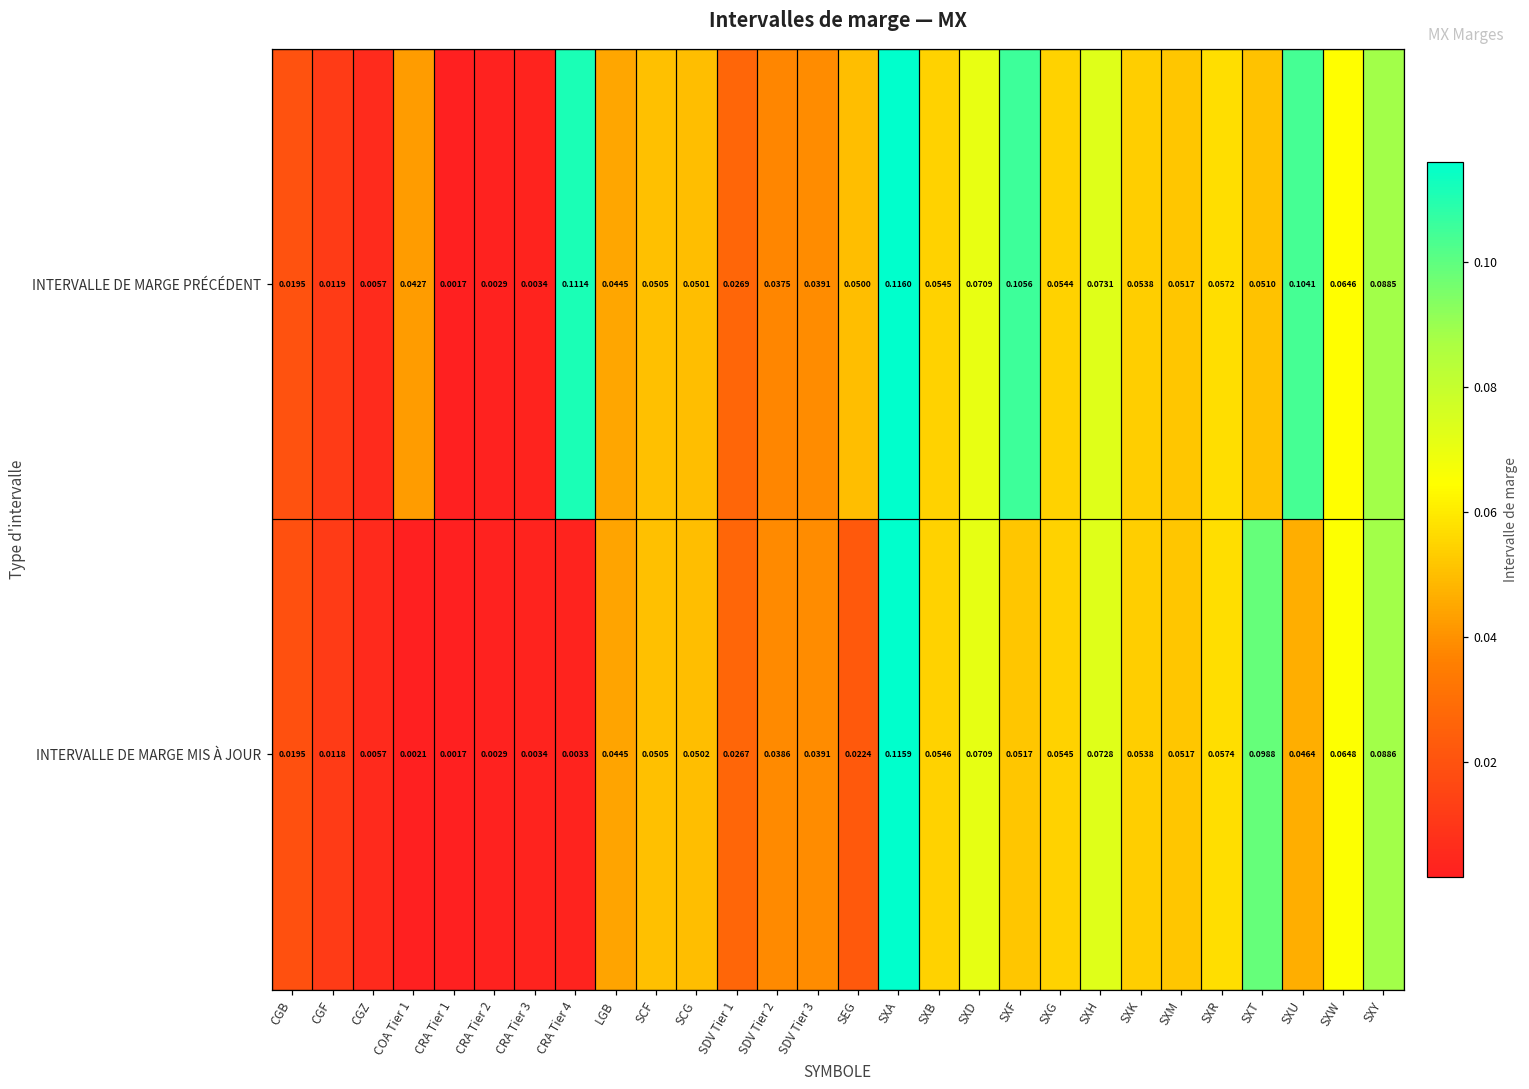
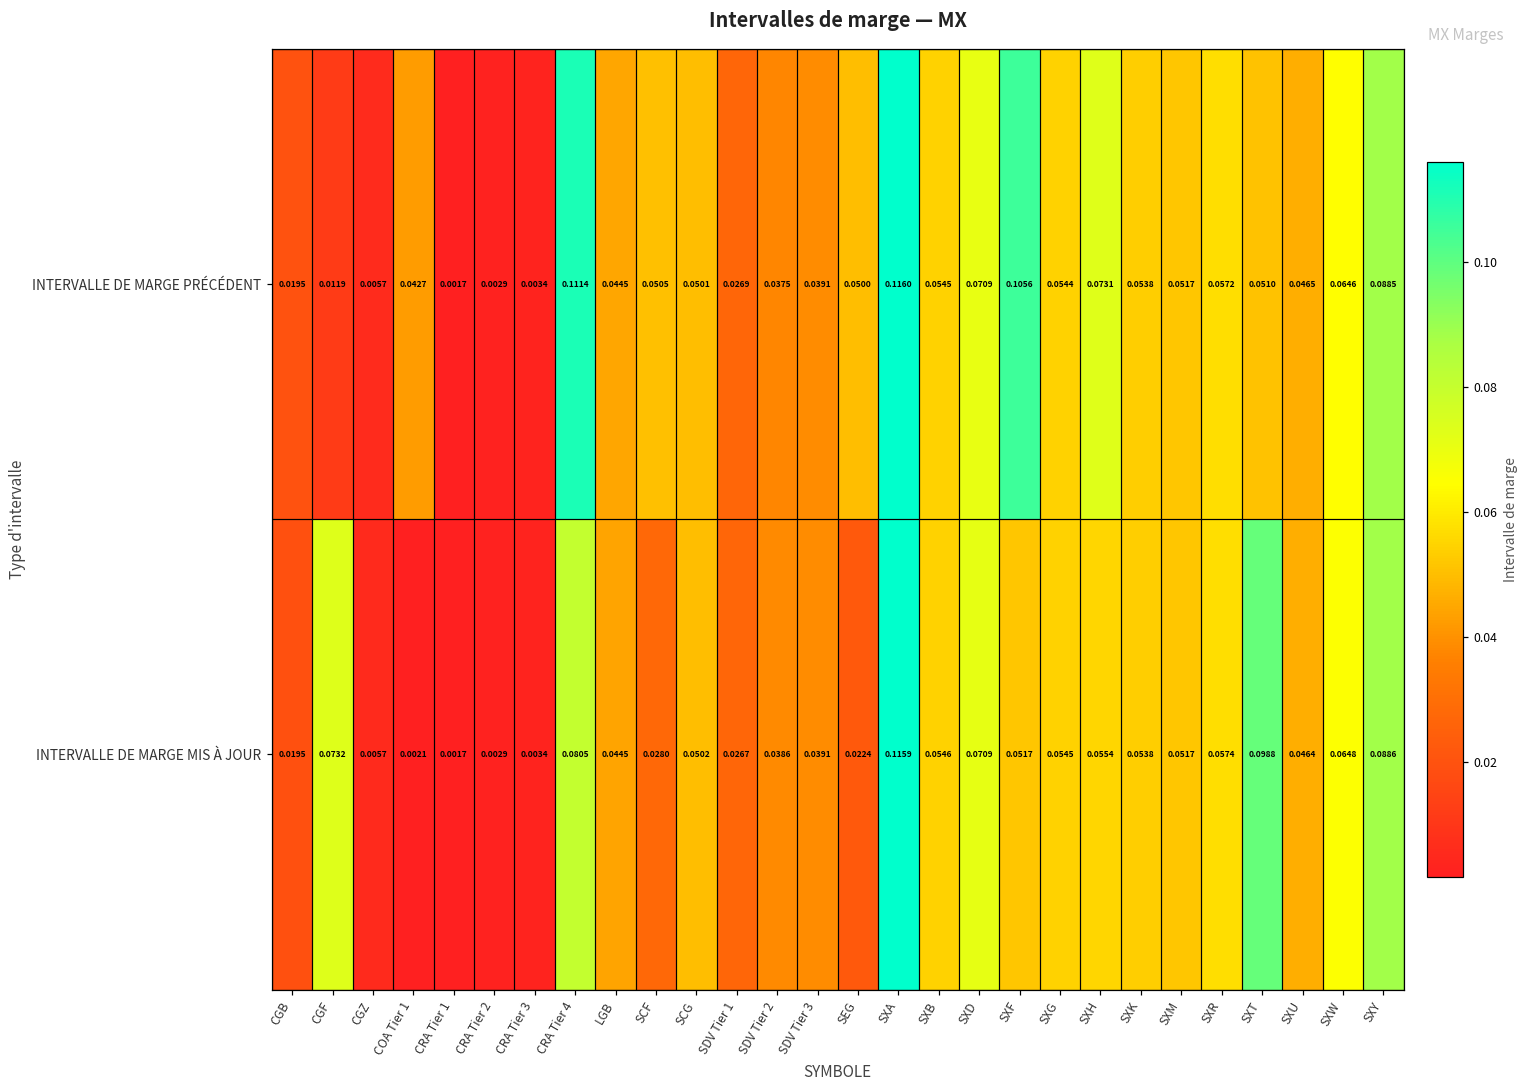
  {
    "INTERVALLE DE MARGE PRÉCÉDENT": {
      "CGB": 0.0195,
      "CGF": 0.0119,
      "CGZ": 0.0057,
      "COA Tier 1": 0.0427,
      "CRA Tier 1": 0.0017,
      "CRA Tier 2": 0.0029,
      "CRA Tier 3": 0.0034,
      "CRA Tier 4": 0.1114,
      "LGB": 0.0445,
      "SCF": 0.0505,
      "SCG": 0.0501,
      "SDV Tier 1": 0.0269,
      "SDV Tier 2": 0.0375,
      "SDV Tier 3": 0.0391,
      "SEG": 0.0500,
      "SXA": 0.1160,
      "SXB": 0.0545,
      "SXD": 0.0709,
      "SXF": 0.1056,
      "SXG": 0.0544,
      "SXH": 0.0731,
      "SXK": 0.0538,
      "SXM": 0.0517,
      "SXR": 0.0572,
      "SXT": 0.0510,
-     "SXU": 0.1041,
+     "SXU": 0.0465,
      "SXW": 0.0646,
      "SXY": 0.0885
    },
    "INTERVALLE DE MARGE MIS À JOUR": {
      "CGB": 0.0195,
-     "CGF": 0.0118,
+     "CGF": 0.0732,
      "CGZ": 0.0057,
      "COA Tier 1": 0.0021,
      "CRA Tier 1": 0.0017,
      "CRA Tier 2": 0.0029,
      "CRA Tier 3": 0.0034,
-     "CRA Tier 4": 0.0033,
+     "CRA Tier 4": 0.0805,
      "LGB": 0.0445,
-     "SCF": 0.0505,
+     "SCF": 0.0280,
      "SCG": 0.0502,
      "SDV Tier 1": 0.0267,
      "SDV Tier 2": 0.0386,
      "SDV Tier 3": 0.0391,
      "SEG": 0.0224,
      "SXA": 0.1159,
      "SXB": 0.0546,
      "SXD": 0.0709,
      "SXF": 0.0517,
      "SXG": 0.0545,
-     "SXH": 0.0728,
+     "SXH": 0.0554,
      "SXK": 0.0538,
      "SXM": 0.0517,
      "SXR": 0.0574,
      "SXT": 0.0988,
      "SXU": 0.0464,
      "SXW": 0.0648,
      "SXY": 0.0886
    }
  }
